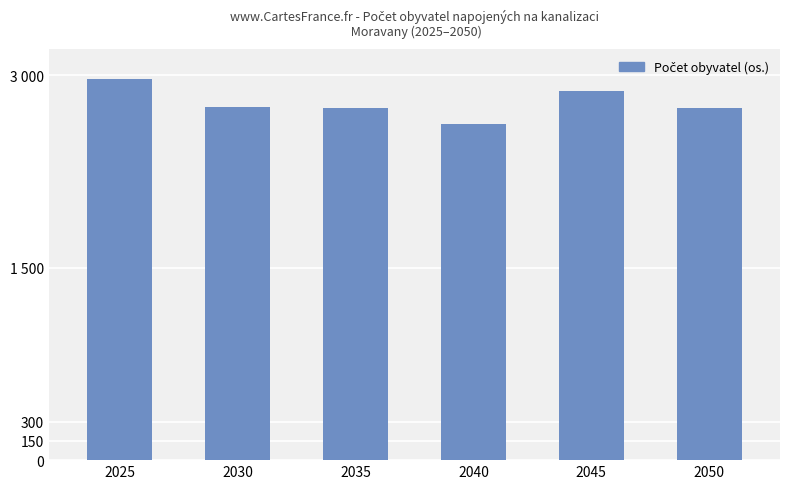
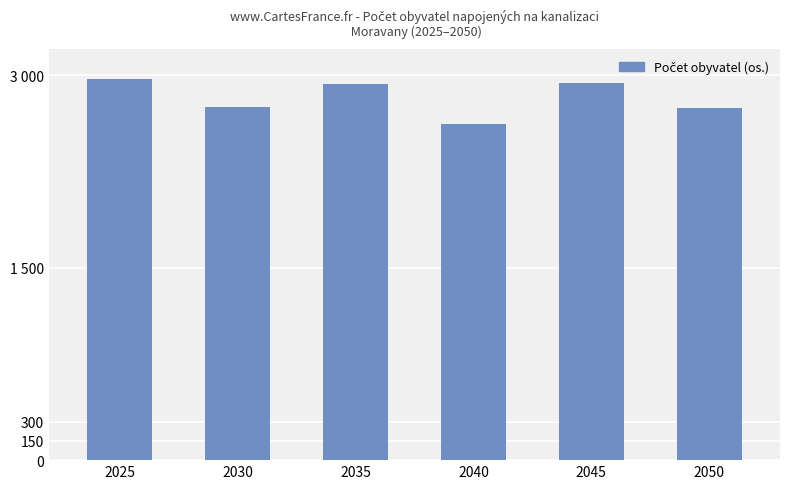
  {
    "2025": 2970,
    "2030": 2750,
-   "2035": 2750,
+   "2035": 2930,
    "2040": 2620,
-   "2045": 2880,
+   "2045": 2940,
    "2050": 2740
  }
